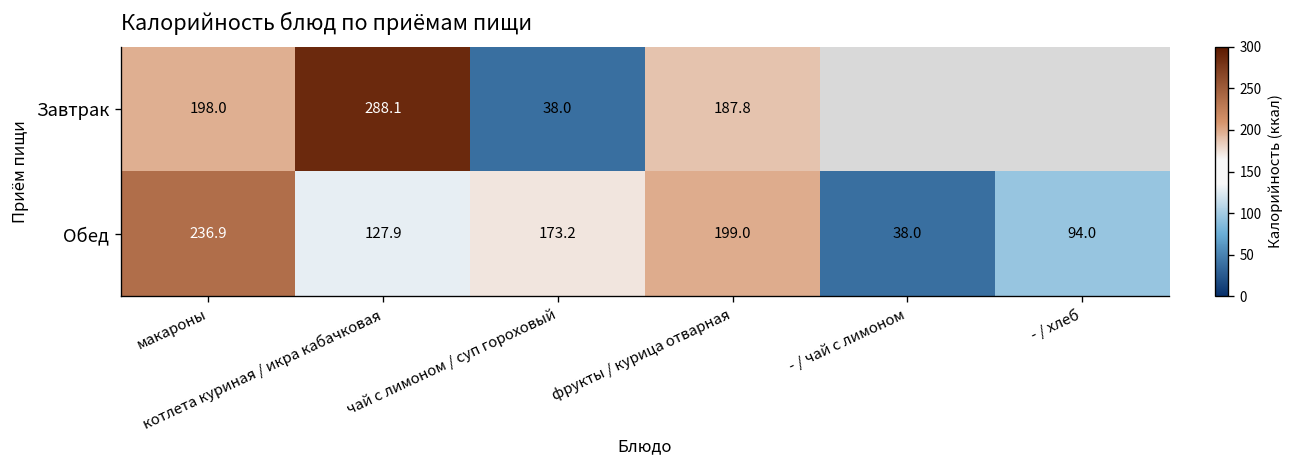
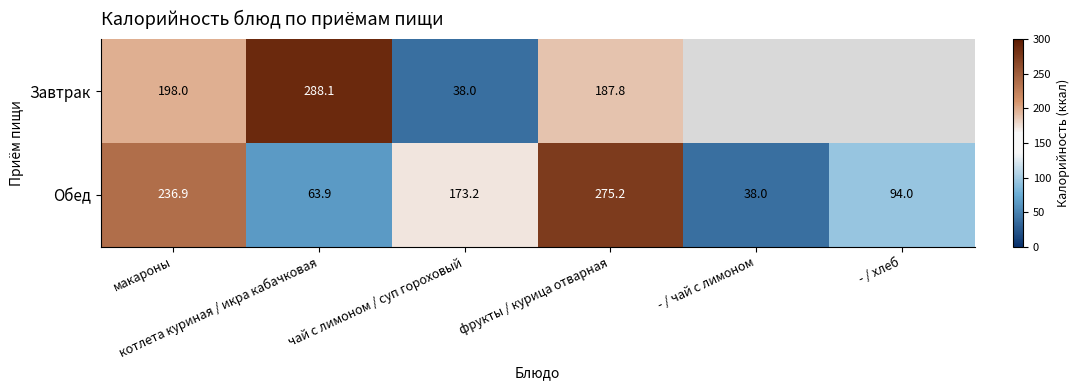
  {
    "Завтрак": {
      "макароны": 198.0,
      "котлета куриная / икра кабачковая": 288.1,
      "чай с лимоном / суп гороховый": 38.0,
      "фрукты / курица отварная": 187.8
    },
    "Обед": {
      "макароны": 236.9,
-     "котлета куриная / икра кабачковая": 127.9,
+     "котлета куриная / икра кабачковая": 63.9,
      "чай с лимоном / суп гороховый": 173.2,
-     "фрукты / курица отварная": 199.0,
+     "фрукты / курица отварная": 275.2,
      "- / чай с лимоном": 38.0,
      "- / хлеб": 94.0
    }
  }
